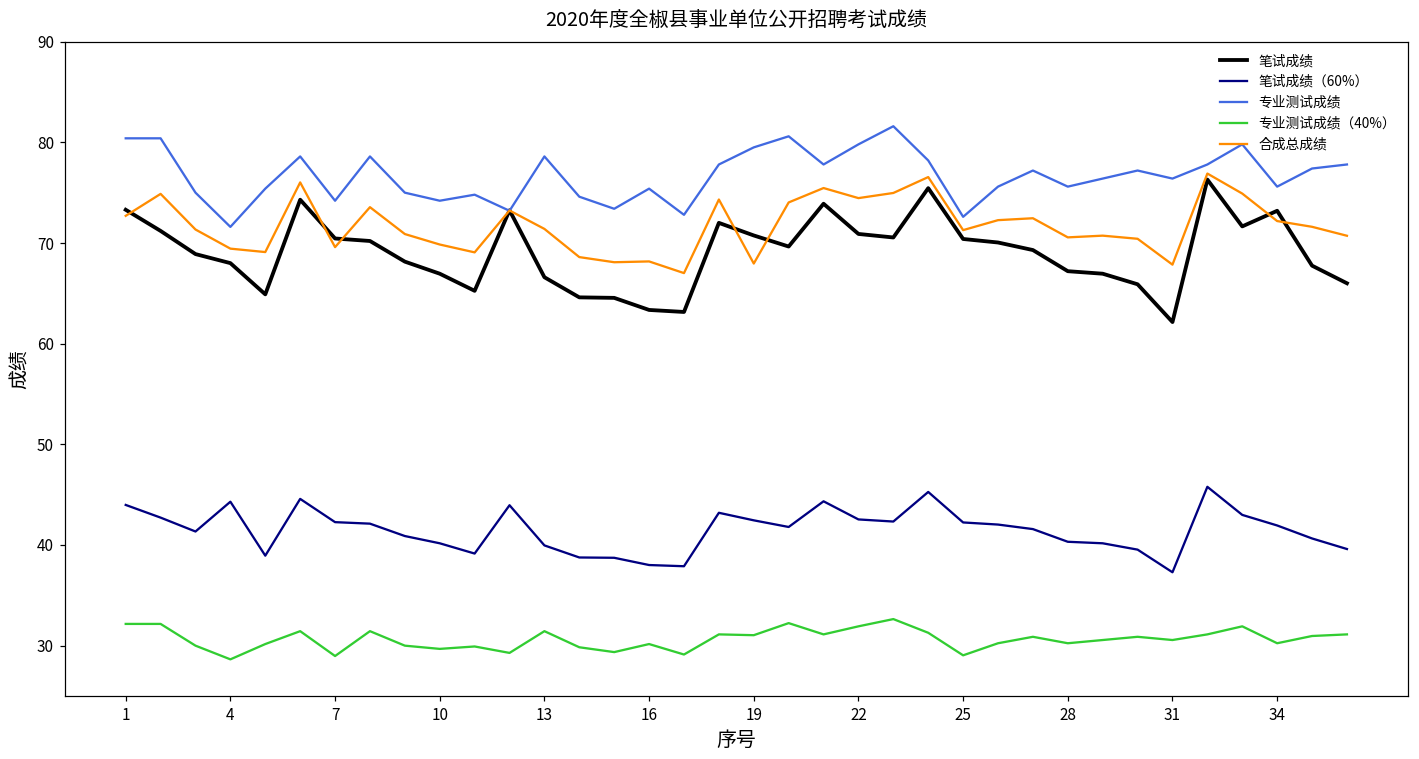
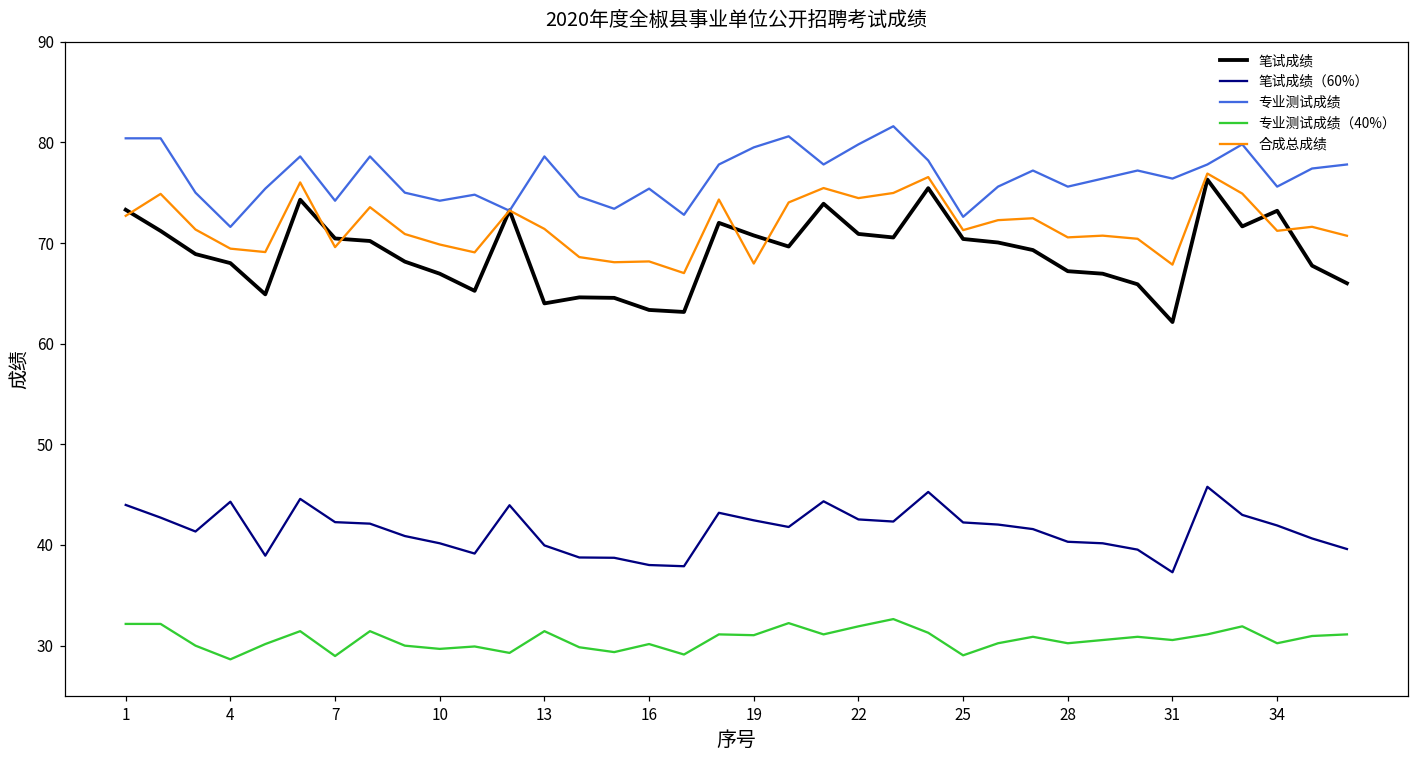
  {
    "笔试成绩": {
      "1": 73,
      "4": 68,
      "7": 70,
      "10": 67,
-     "13": 67,
+     "13": 64,
      "16": 63,
      "19": 71,
      "22": 71,
      "25": 70,
      "28": 67,
      "31": 62,
      "34": 73
    },
    "笔试成绩（60%）": {
      "1": 44,
      "4": 44,
      "7": 42,
      "10": 40,
      "13": 40,
      "16": 38,
      "19": 42,
      "22": 43,
      "25": 42,
      "28": 40,
      "31": 37,
      "34": 42
    },
    "专业测试成绩": {
      "1": 80,
      "4": 72,
      "7": 74,
      "10": 74,
      "13": 79,
      "16": 75,
      "19": 80,
      "22": 80,
      "25": 73,
      "28": 76,
      "31": 76,
      "34": 76
    },
    "专业测试成绩（40%）": {
      "1": 32,
      "4": 29,
      "7": 29,
      "10": 30,
      "13": 31,
      "16": 30,
      "19": 31,
      "22": 32,
      "25": 29,
      "28": 30,
      "31": 31,
      "34": 30
    },
    "合成总成绩": {
      "1": 73,
      "4": 69,
      "7": 70,
      "10": 70,
      "13": 71,
      "16": 68,
      "19": 68,
      "22": 74,
      "25": 71,
      "28": 71,
      "31": 68,
-     "34": 72
+     "34": 71
    }
  }
